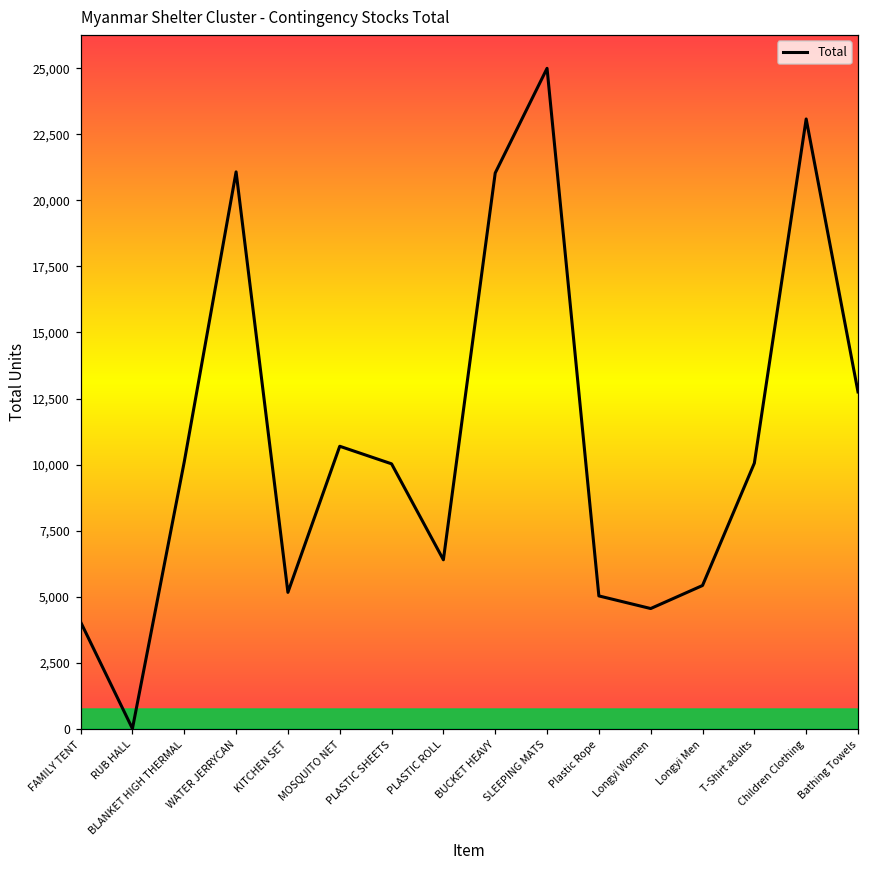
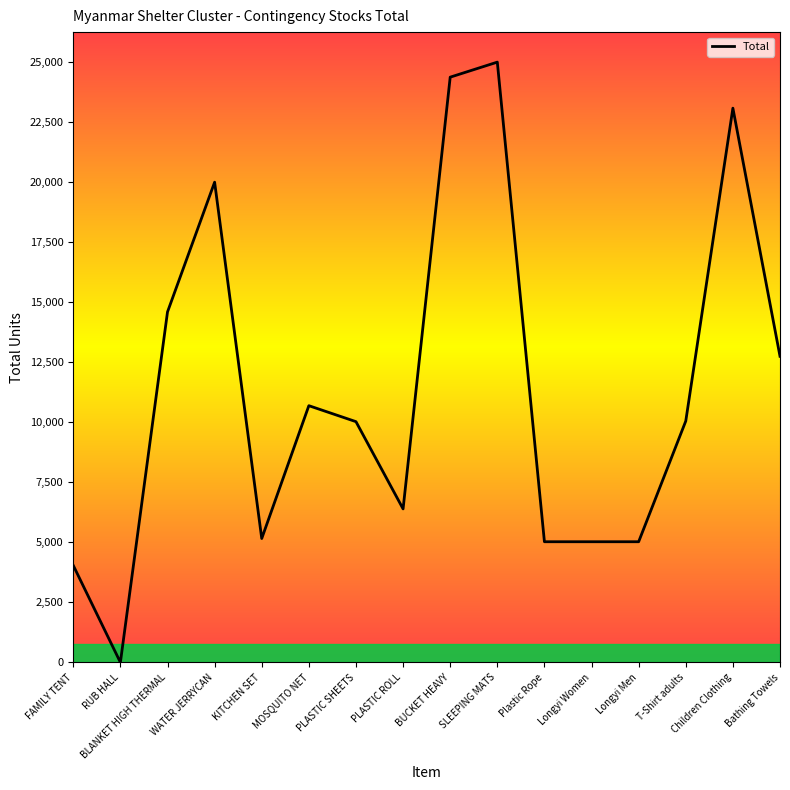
  {
    "FAMILY TENT": "4,000",
-   "BLANKET HIGH THERMAL": "10,100",
-   "WATER JERRYCAN": "21,100",
+   "BLANKET HIGH THERMAL": "14,600",
+   "WATER JERRYCAN": "20,000",
    "KITCHEN SET": "5,200",
    "MOSQUITO NET": "10,700",
    "PLASTIC SHEETS": "10,000",
    "PLASTIC ROLL": "6,400",
-   "BUCKET HEAVY": "21,000",
+   "BUCKET HEAVY": "24,400",
    "SLEEPING MATS": "25,000",
    "Plastic Rope": "5,000",
-   "Longyi Women": "4,500",
-   "Longyi Men": "5,400",
+   "Longyi Women": "5,000",
+   "Longyi Men": "5,000",
    "T-Shirt adults": "10,100",
    "Children Clothing": "23,100",
    "Bathing Towels": "12,700"
  }
